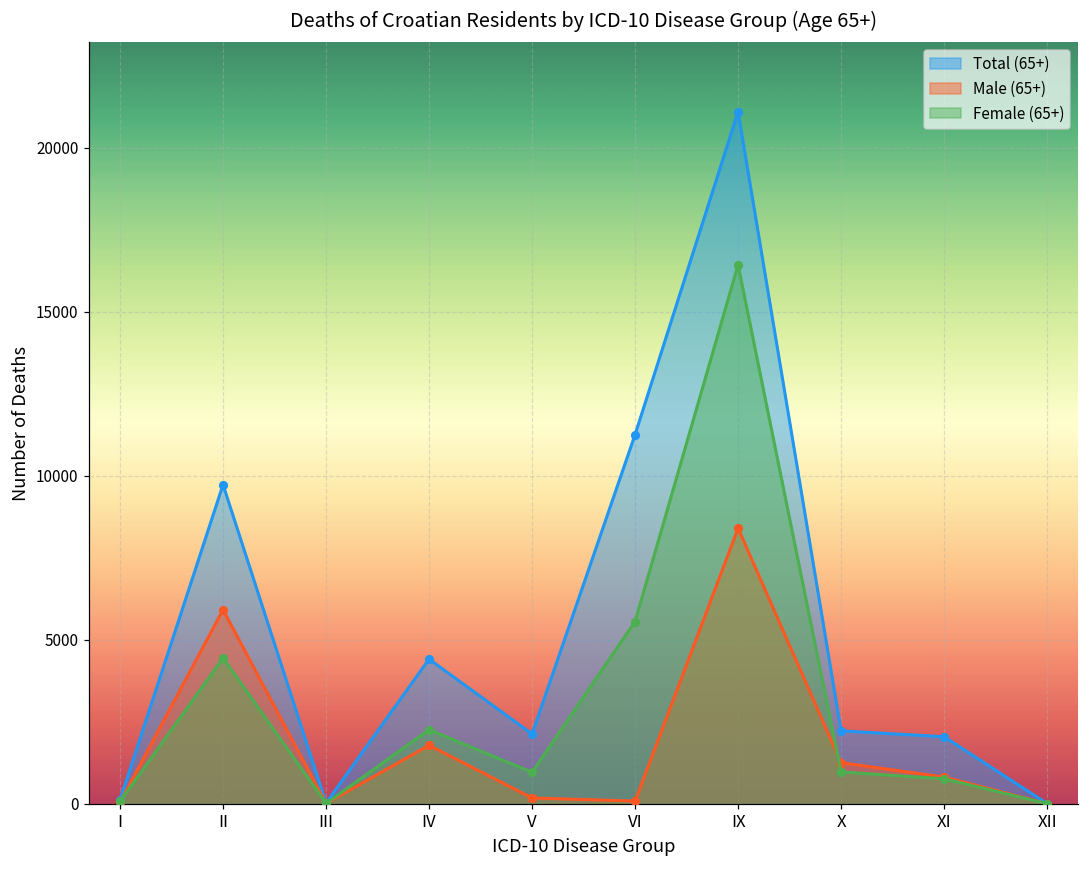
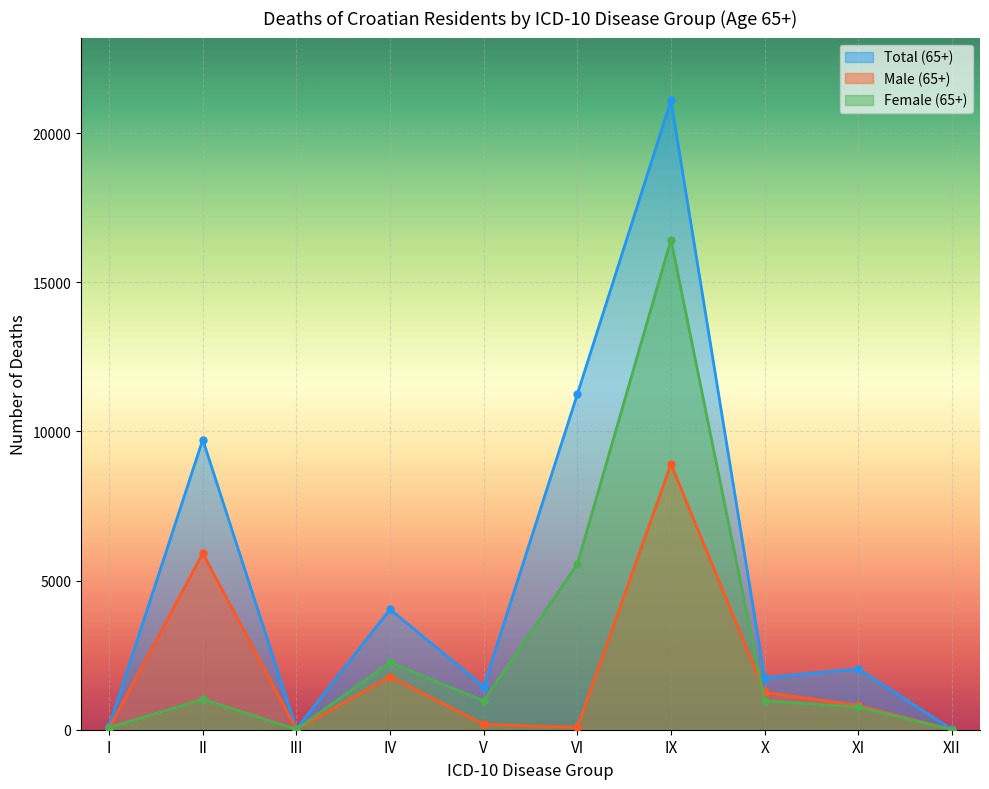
  {
    "Total (65+)": {
      "II": 9700,
-     "IV": 4400,
-     "V": 2100,
+     "IV": 4000,
+     "V": 1400,
      "VI": 11300,
      "IX": 21100,
-     "X": 2200,
+     "X": 1700,
      "XI": 2000
    },
    "Male (65+)": {
      "II": 5900,
      "IV": 1800,
      "V": 200,
      "VI": 100,
-     "IX": 8400,
+     "IX": 8900,
      "X": 1300
    },
    "Female (65+)": {
-     "II": 4400,
+     "II": 1000,
      "IV": 2300,
      "V": 1000,
      "VI": 5600,
      "IX": 16400,
      "X": 1000
    }
  }
